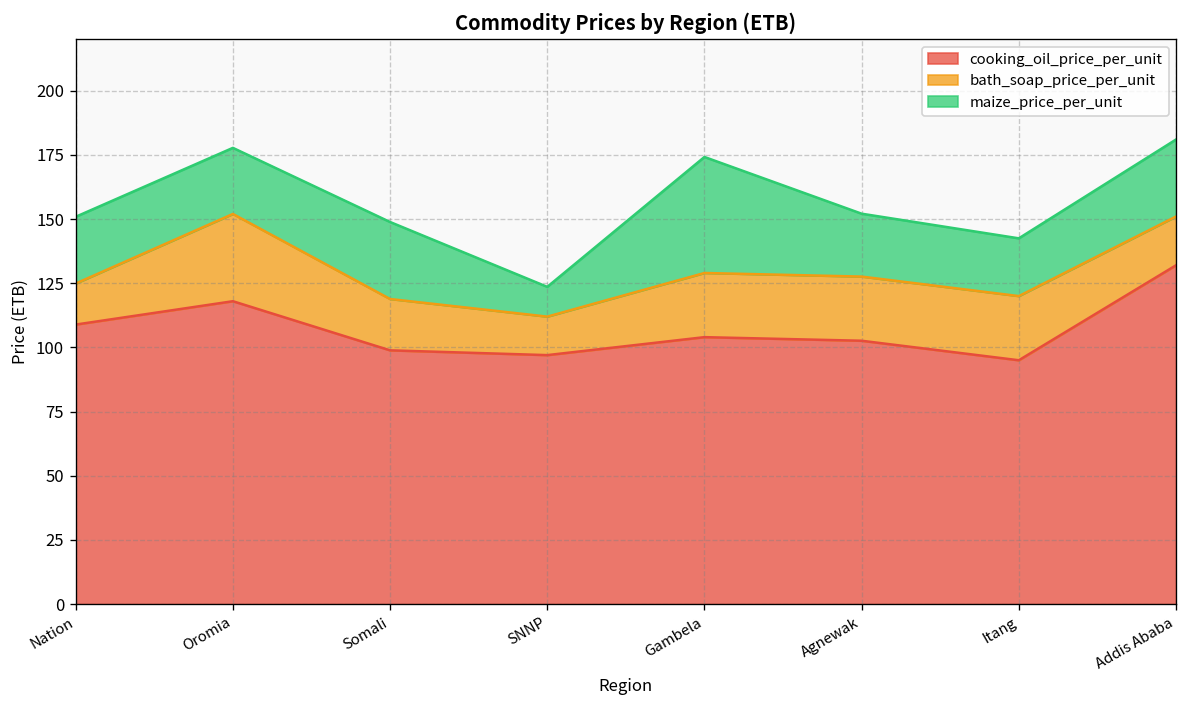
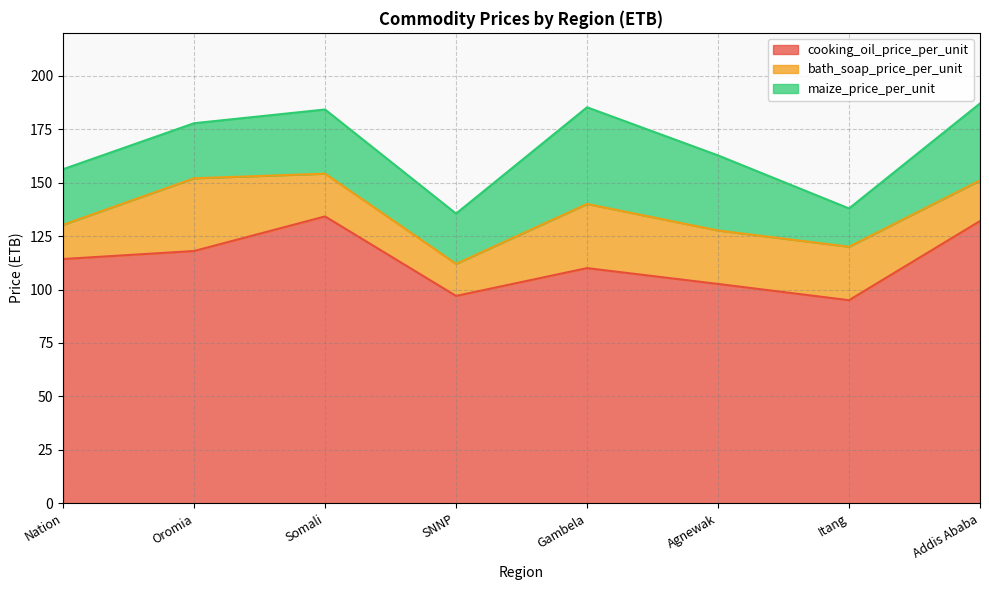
  {
    "cooking_oil_price_per_unit": {
-     "Nation": 109,
+     "Nation": 114,
      "Oromia": 118,
-     "Somali": 99,
+     "Somali": 134,
      "SNNP": 97,
-     "Gambela": 104,
+     "Gambela": 110,
      "Agnewak": 103,
      "Itang": 95,
      "Addis Ababa": 132
    },
    "bath_soap_price_per_unit": {
      "Nation": 16,
      "Oromia": 34,
      "Somali": 20,
      "SNNP": 15,
-     "Gambela": 25,
+     "Gambela": 30,
      "Agnewak": 25,
      "Itang": 25,
      "Addis Ababa": 19
    },
    "maize_price_per_unit": {
      "Nation": 26,
      "Oromia": 26,
      "Somali": 30,
-     "SNNP": 12,
+     "SNNP": 24,
      "Gambela": 45,
-     "Agnewak": 25,
-     "Itang": 23,
-     "Addis Ababa": 30
+     "Agnewak": 35,
+     "Itang": 18,
+     "Addis Ababa": 36
    }
  }
